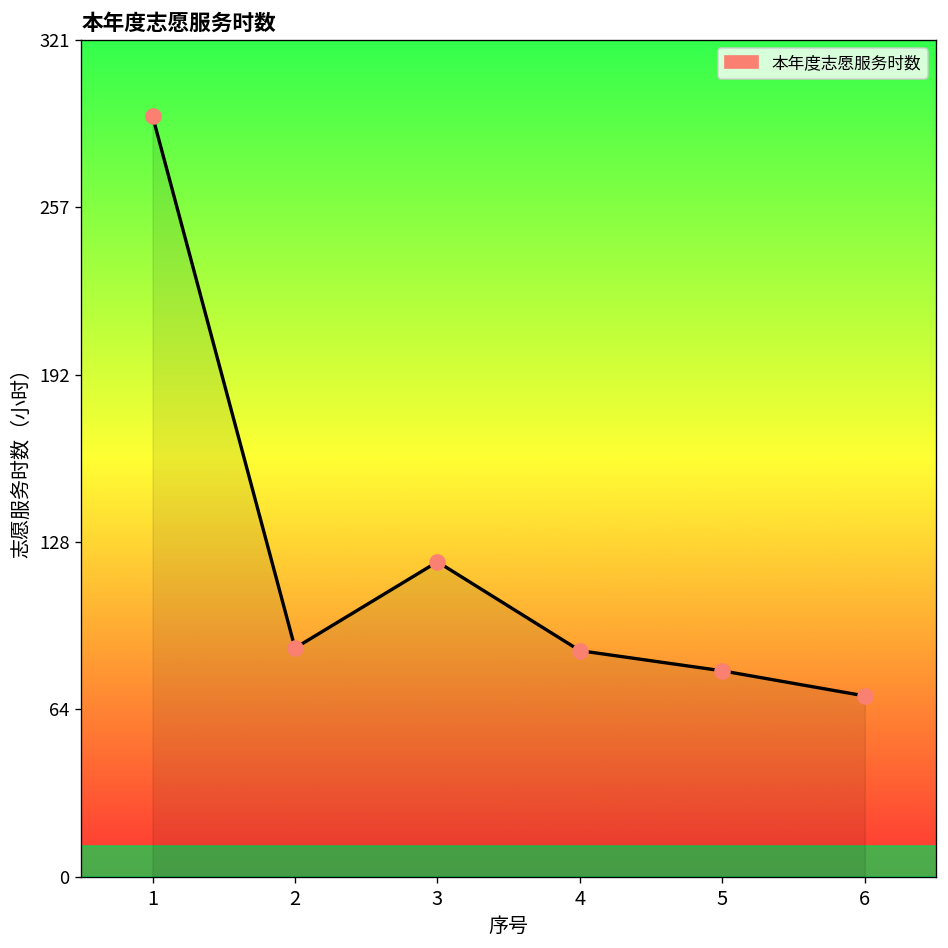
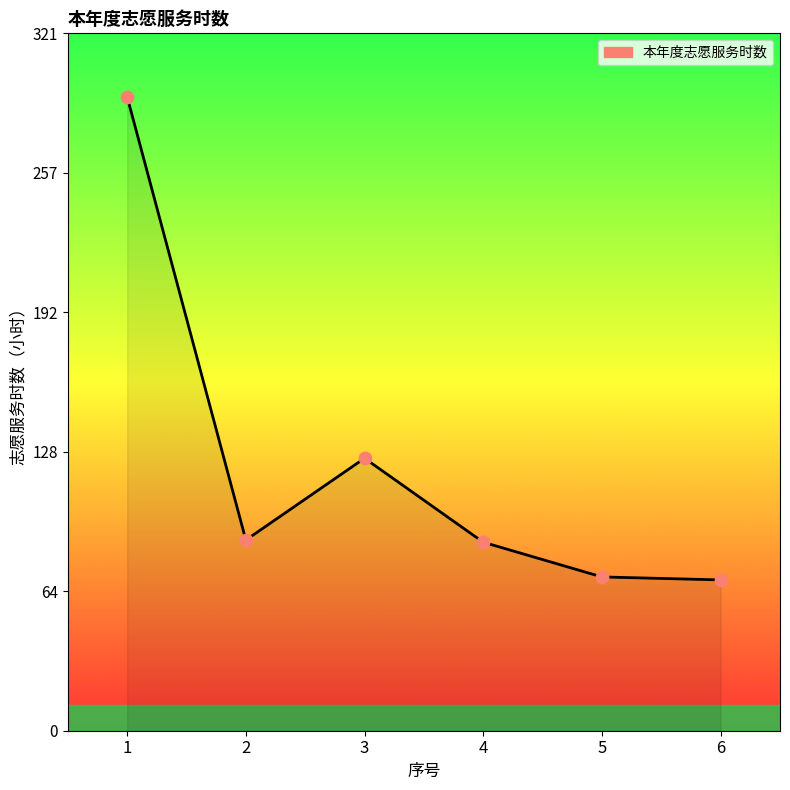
  {
    "1": 292,
    "2": 88,
-   "3": 121,
+   "3": 125,
    "4": 87,
-   "5": 79,
+   "5": 71,
    "6": 69
  }
